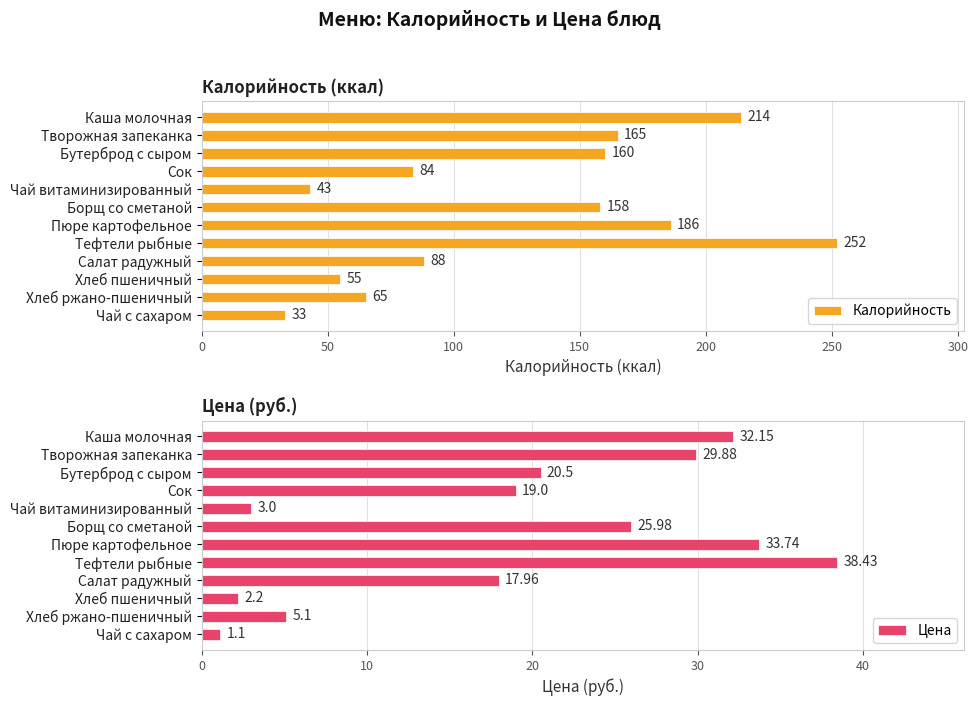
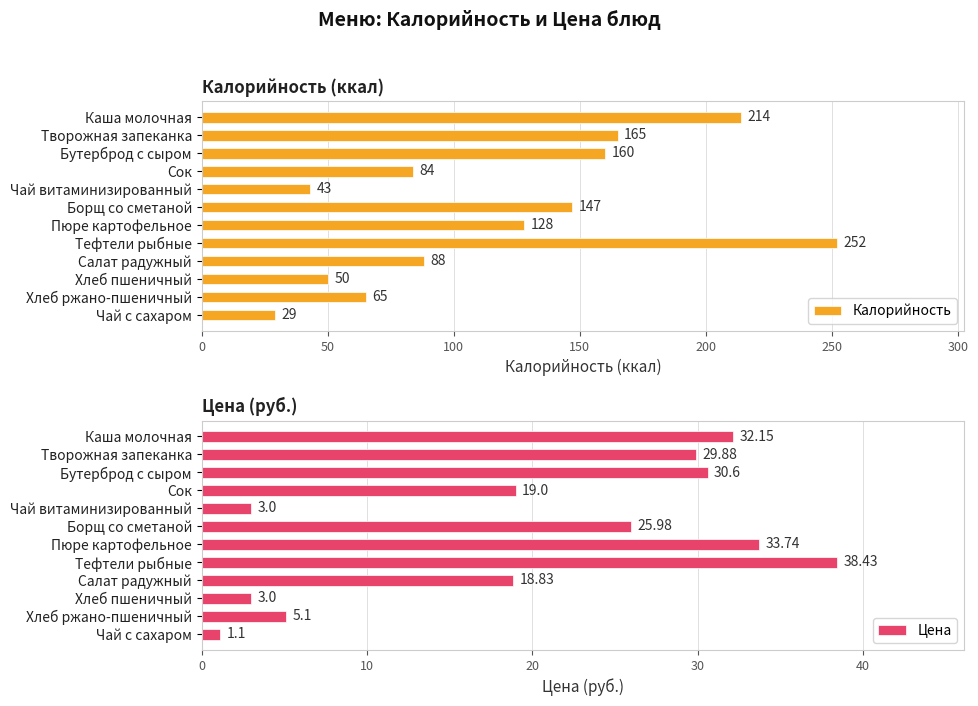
  {
    "Калорийность (ккал)": {
      "Каша молочная": 214,
      "Творожная запеканка": 165,
      "Бутерброд с сыром": 160,
      "Сок": 84,
      "Чай витаминизированный": 43,
-     "Борщ со сметаной": 158,
-     "Пюре картофельное": 186,
+     "Борщ со сметаной": 147,
+     "Пюре картофельное": 128,
      "Тефтели рыбные": 252,
      "Салат радужный": 88,
-     "Хлеб пшеничный": 55,
+     "Хлеб пшеничный": 50,
      "Хлеб ржано-пшеничный": 65,
-     "Чай с сахаром": 33
+     "Чай с сахаром": 29
    },
    "Цена (руб.)": {
      "Каша молочная": 32.15,
      "Творожная запеканка": 29.88,
-     "Бутерброд с сыром": 20.5,
+     "Бутерброд с сыром": 30.6,
      "Сок": 19.0,
      "Чай витаминизированный": 3.0,
      "Борщ со сметаной": 25.98,
      "Пюре картофельное": 33.74,
      "Тефтели рыбные": 38.43,
-     "Салат радужный": 17.96,
-     "Хлеб пшеничный": 2.2,
+     "Салат радужный": 18.83,
+     "Хлеб пшеничный": 3.0,
      "Хлеб ржано-пшеничный": 5.1,
      "Чай с сахаром": 1.1
    }
  }
